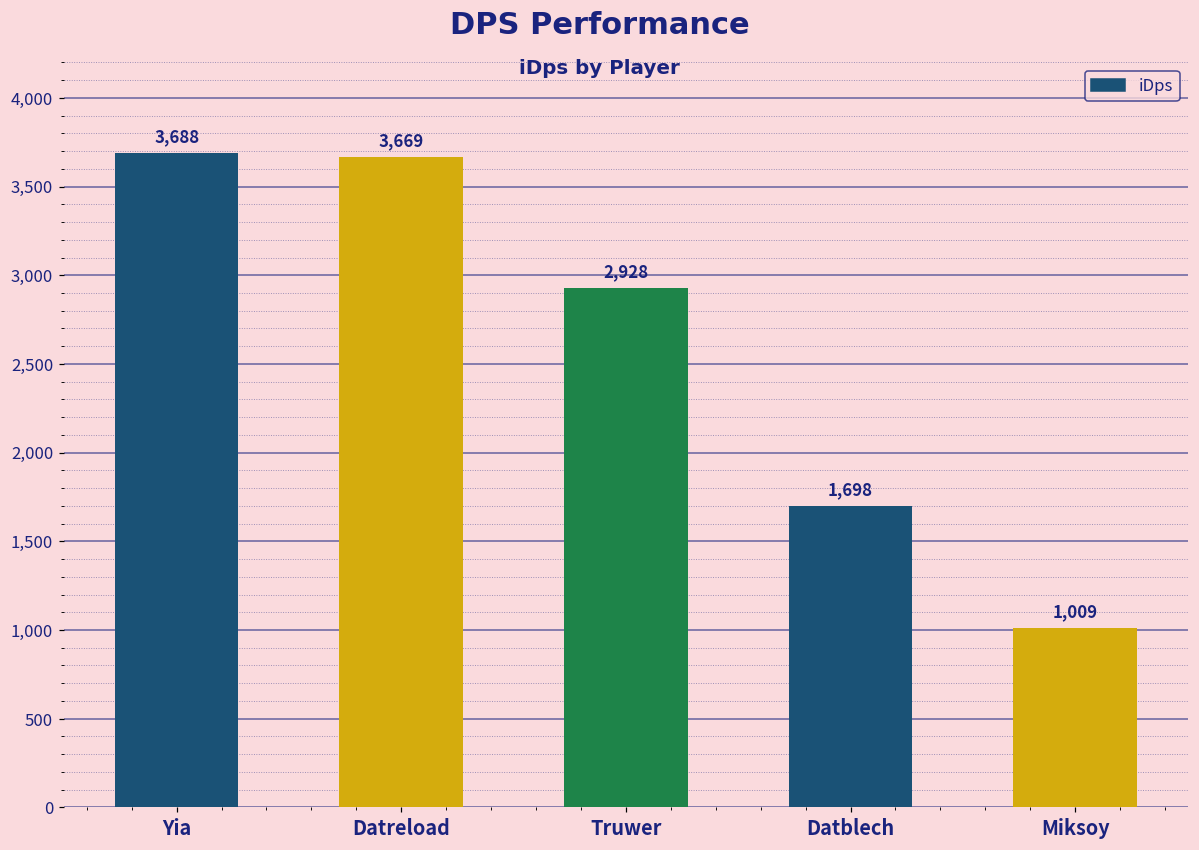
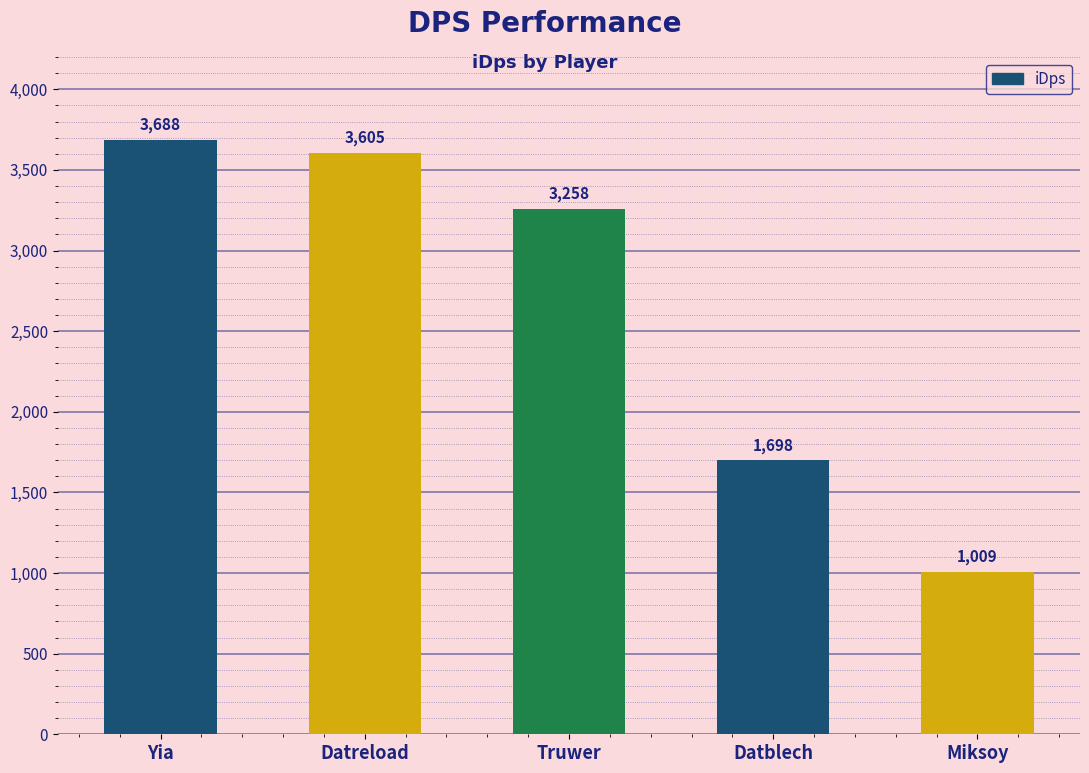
  {
    "Yia": "3,688",
-   "Datreload": "3,669",
-   "Truwer": "2,928",
+   "Datreload": "3,605",
+   "Truwer": "3,258",
    "Datblech": "1,698",
    "Miksoy": "1,009"
  }
